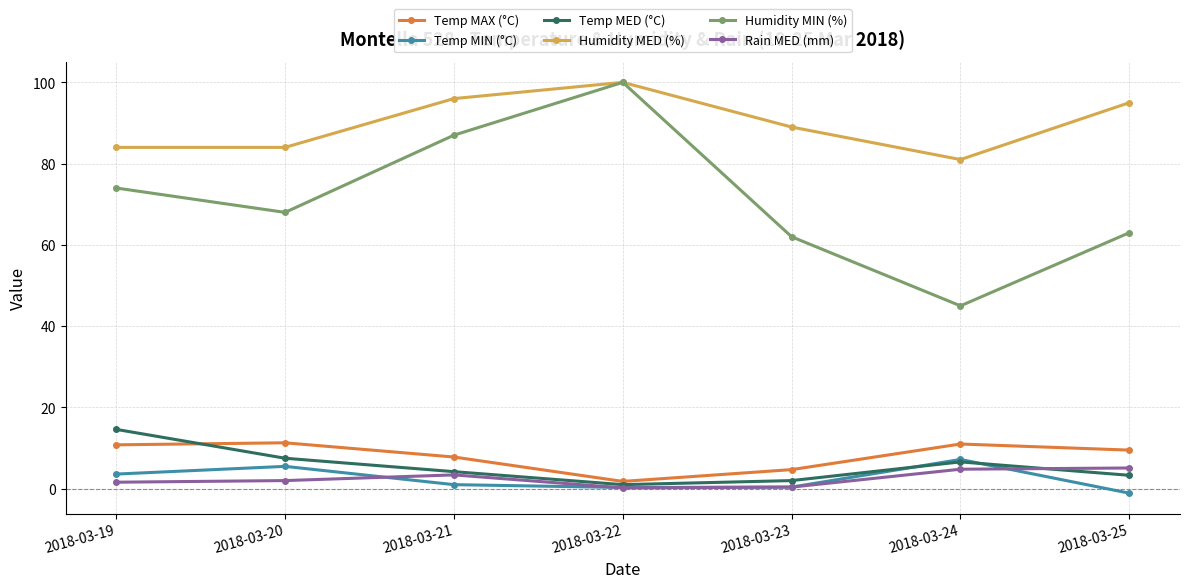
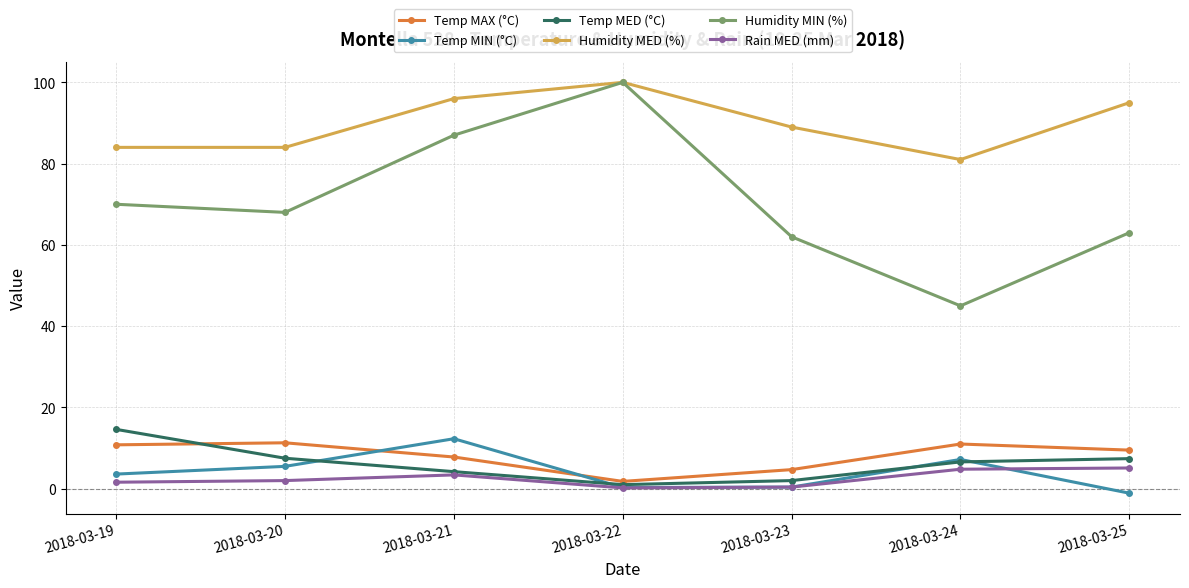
  {
    "Temp MIN (°C)": {
      "2018-03-19": 4,
      "2018-03-20": 6,
-     "2018-03-21": 1,
+     "2018-03-21": 12,
      "2018-03-25": -1
    },
    "Temp MED (°C)": {
      "2018-03-19": 15,
      "2018-03-20": 8,
      "2018-03-21": 4,
      "2018-03-22": 1,
      "2018-03-23": 2,
-     "2018-03-25": 3
+     "2018-03-25": 7
    },
    "Humidity MIN (%)": {
-     "2018-03-19": 74,
+     "2018-03-19": 70,
      "2018-03-20": 68,
      "2018-03-21": 87,
      "2018-03-23": 62,
      "2018-03-24": 45,
      "2018-03-25": 63
    },
    "Rain MED (mm)": {
      "2018-03-19": 2,
      "2018-03-20": 2,
      "2018-03-21": 3,
      "2018-03-24": 5,
      "2018-03-25": 5
    }
  }
